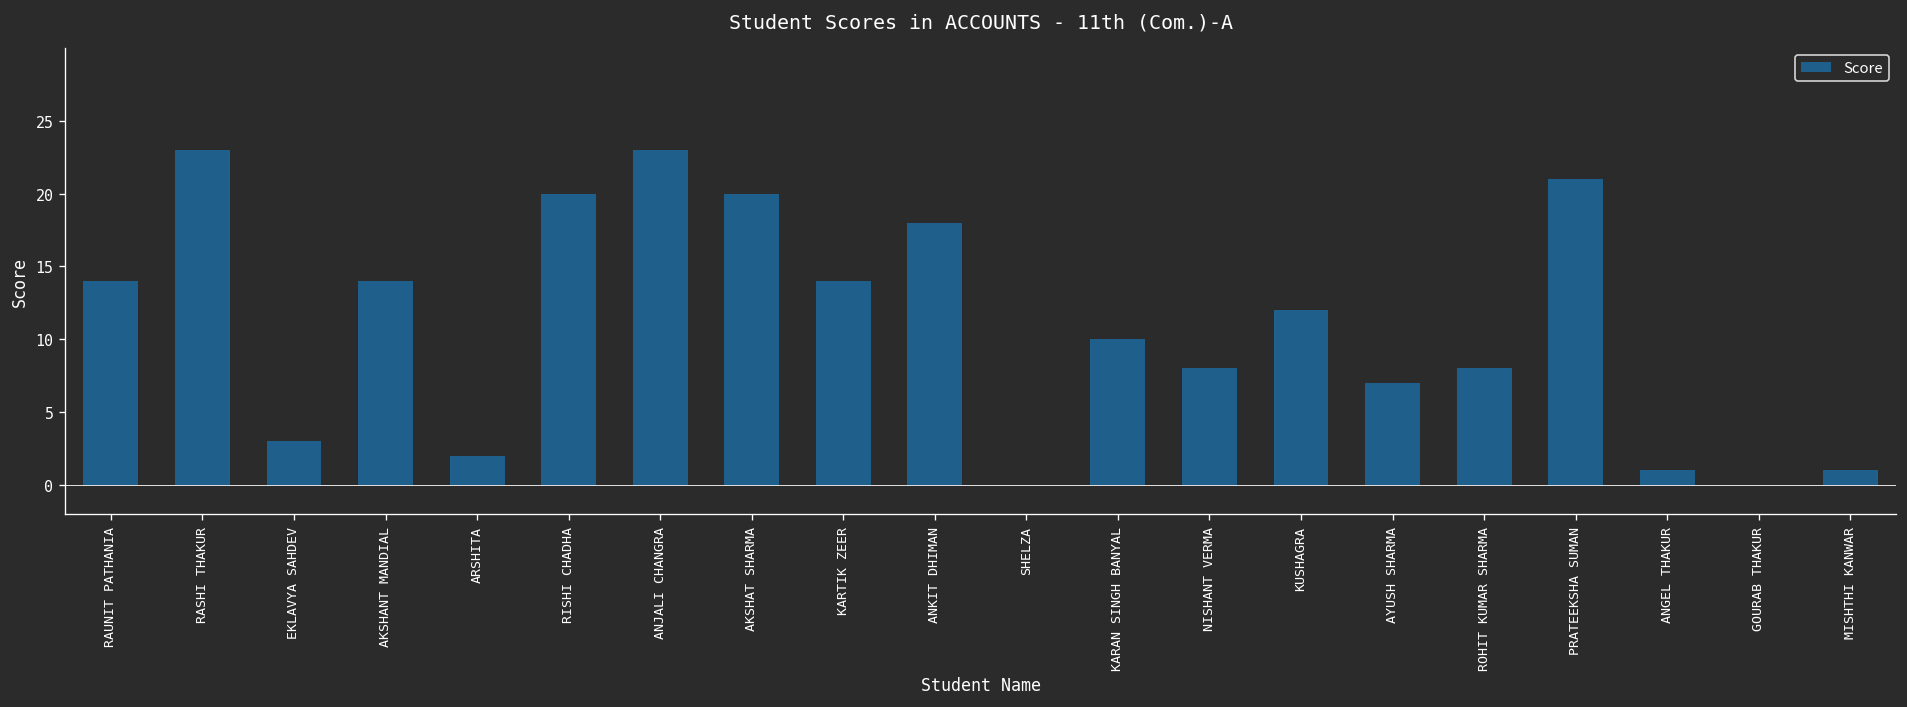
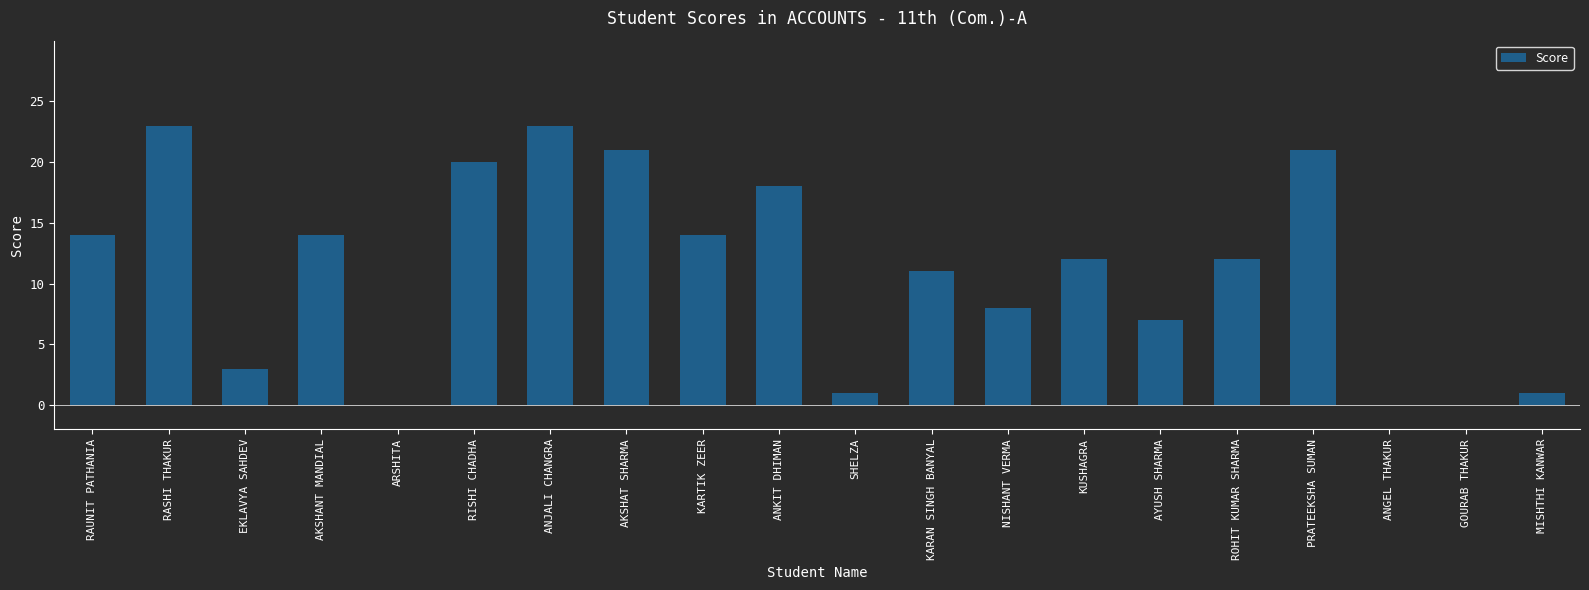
  {
    "RAUNIT PATHANIA": 14,
    "RASHI THAKUR": 23,
    "EKLAVYA SAHDEV": 3,
    "AKSHANT MANDIAL": 14,
-   "ARSHITA": 2,
+   "ARSHITA": 0,
    "RISHI CHADHA": 20,
    "ANJALI CHANGRA": 23,
-   "AKSHAT SHARMA": 20,
+   "AKSHAT SHARMA": 21,
    "KARTIK ZEER": 14,
    "ANKIT DHIMAN": 18,
-   "SHELZA": 0,
-   "KARAN SINGH BANYAL": 10,
+   "SHELZA": 1,
+   "KARAN SINGH BANYAL": 11,
    "NISHANT VERMA": 8,
    "KUSHAGRA": 12,
    "AYUSH SHARMA": 7,
-   "ROHIT KUMAR SHARMA": 8,
+   "ROHIT KUMAR SHARMA": 12,
    "PRATEEKSHA SUMAN": 21,
-   "ANGEL THAKUR": 1,
+   "ANGEL THAKUR": 0,
    "GOURAB THAKUR": 0,
    "MISHTHI KANWAR": 1
  }
